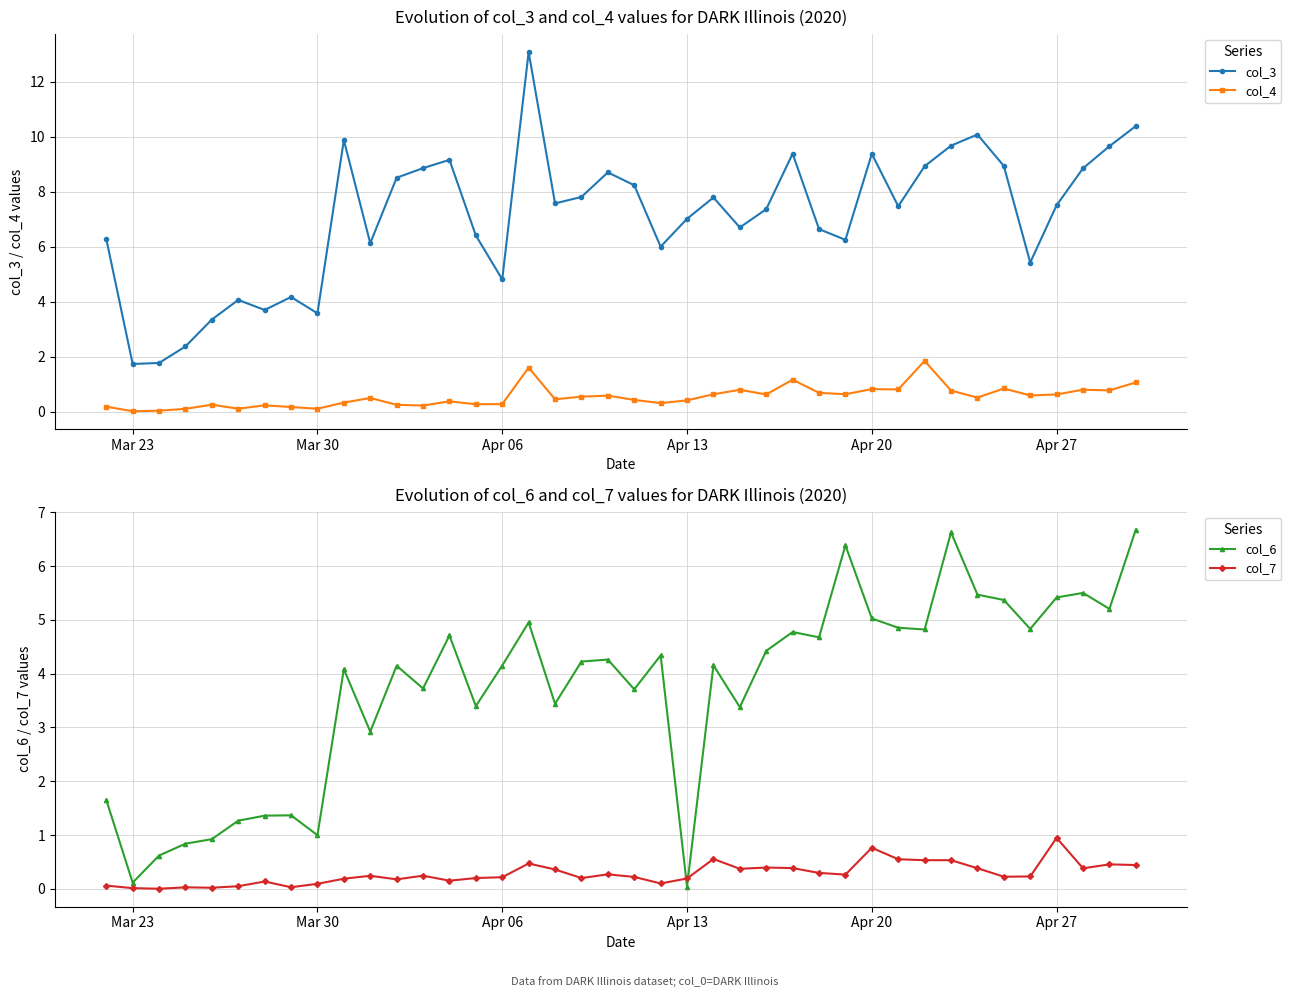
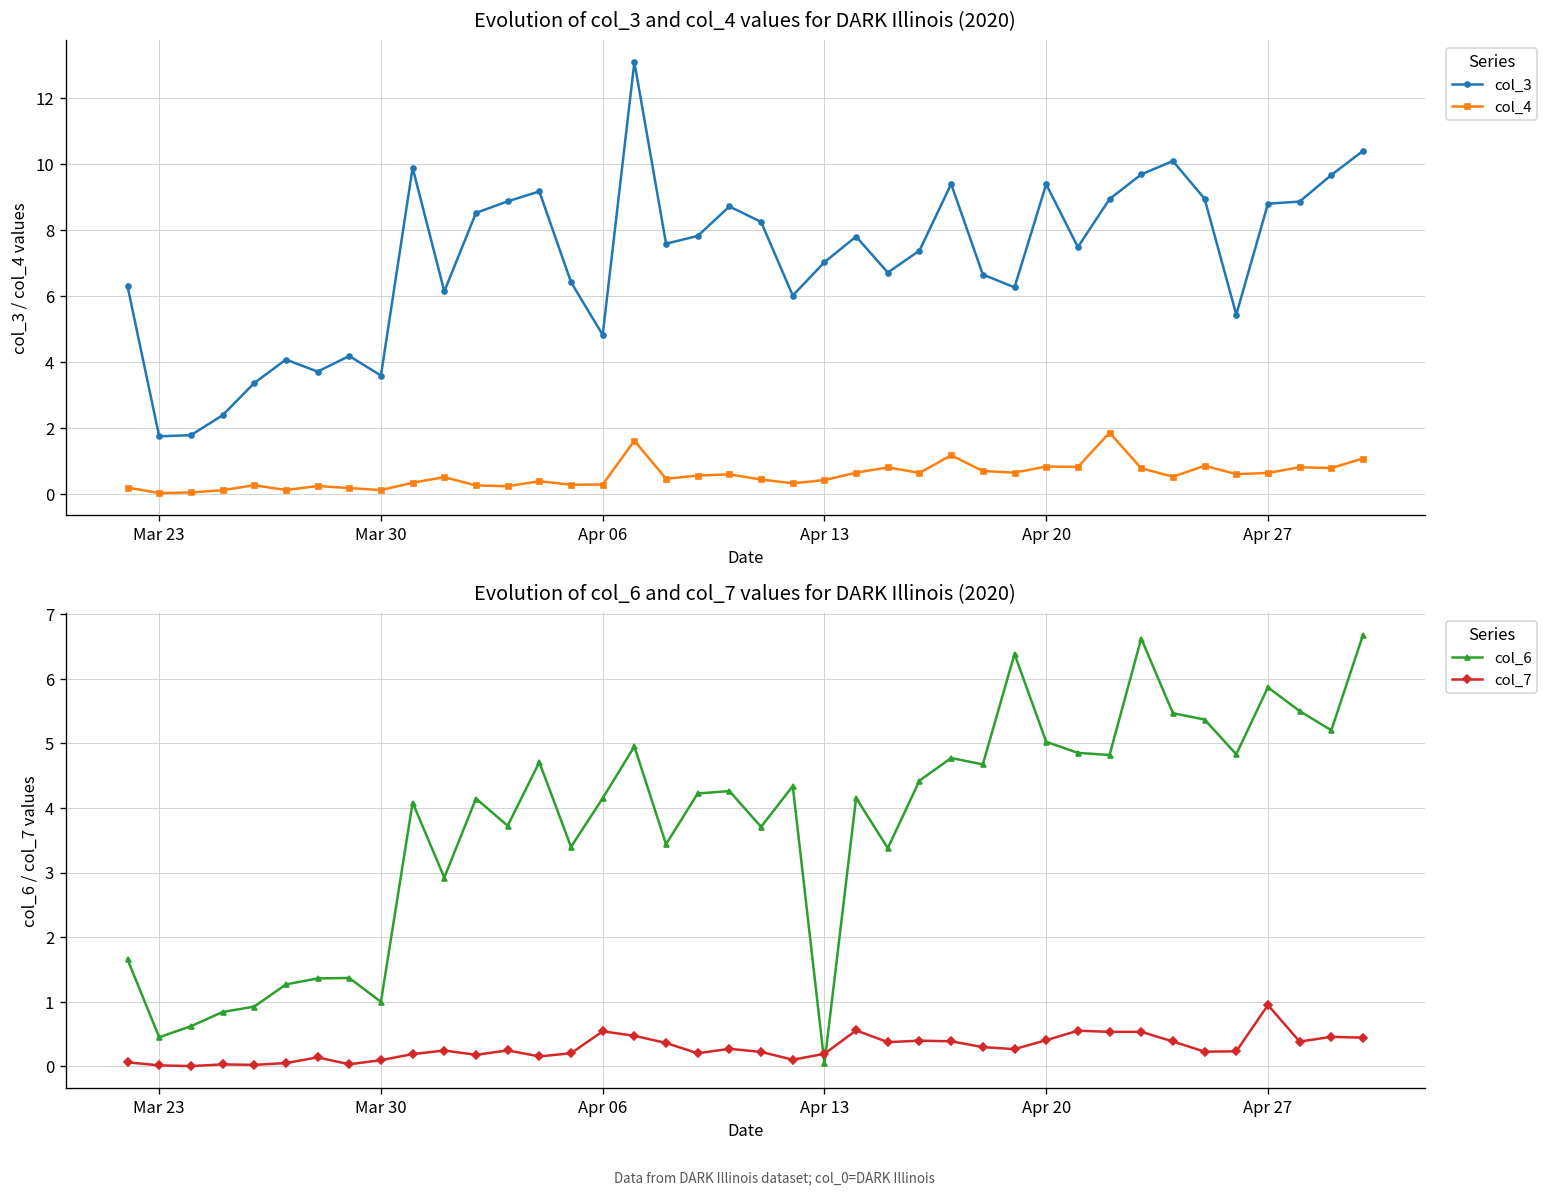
  {
    "Evolution of col_3 and col_4 values for DARK Illinois (2020)": {
      "col_3": {
        "Mar 23": 1.7,
        "Mar 30": 3.6,
        "Apr 06": 4.8,
        "Apr 13": 7.0,
        "Apr 20": 9.4,
-       "Apr 27": 7.5
+       "Apr 27": 8.8
      },
      "col_4": {
        "Mar 23": 0.0,
        "Mar 30": 0.1,
        "Apr 06": 0.3,
        "Apr 13": 0.4,
        "Apr 20": 0.8,
        "Apr 27": 0.6
      }
    },
    "Evolution of col_6 and col_7 values for DARK Illinois (2020)": {
      "col_6": {
-       "Mar 23": 0.1,
+       "Mar 23": 0.4,
        "Mar 30": 1.0,
        "Apr 06": 4.2,
        "Apr 13": 0.0,
        "Apr 20": 5.0,
-       "Apr 27": 5.4
+       "Apr 27": 5.9
      },
      "col_7": {
        "Mar 23": 0.0,
        "Mar 30": 0.1,
-       "Apr 06": 0.2,
+       "Apr 06": 0.5,
        "Apr 13": 0.2,
-       "Apr 20": 0.8,
+       "Apr 20": 0.4,
        "Apr 27": 0.9
      }
    }
  }
